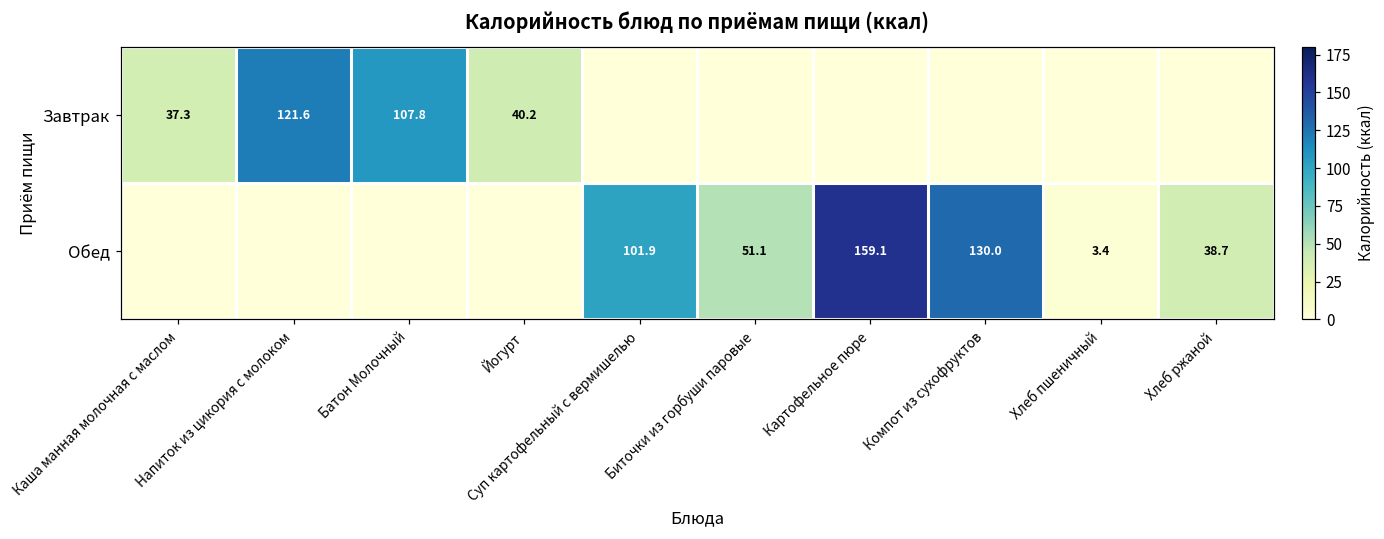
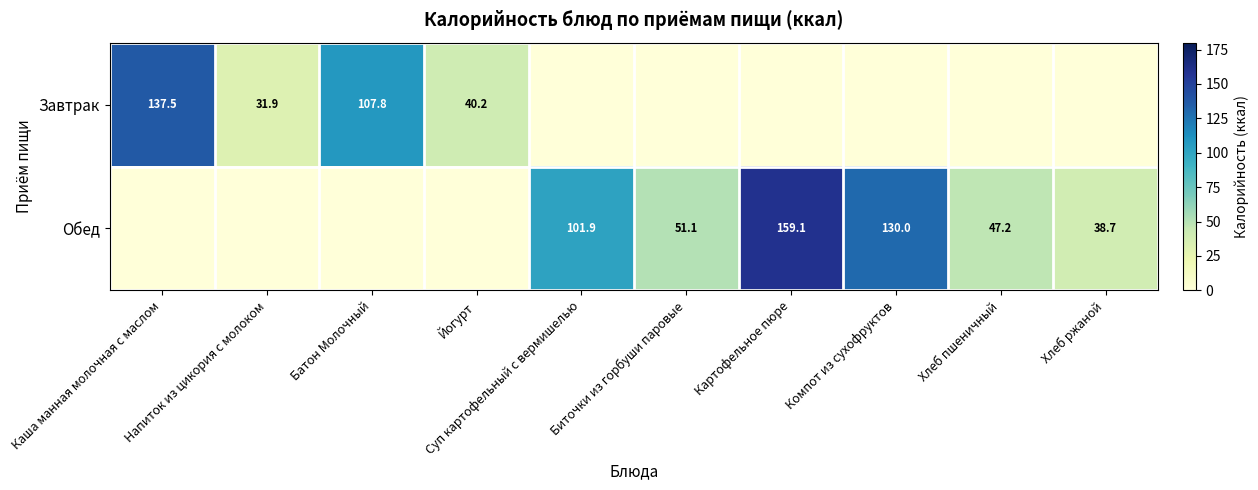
  {
    "Завтрак": {
-     "Каша манная молочная с маслом": 37.3,
-     "Напиток из цикория с молоком": 121.6,
+     "Каша манная молочная с маслом": 137.5,
+     "Напиток из цикория с молоком": 31.9,
      "Батон Молочный": 107.8,
      "Йогурт": 40.2
    },
    "Обед": {
      "Суп картофельный с вермишелью": 101.9,
      "Биточки из горбуши паровые": 51.1,
      "Картофельное пюре": 159.1,
      "Компот из сухофруктов": 130.0,
-     "Хлеб пшеничный": 3.4,
+     "Хлеб пшеничный": 47.2,
      "Хлеб ржаной": 38.7
    }
  }
